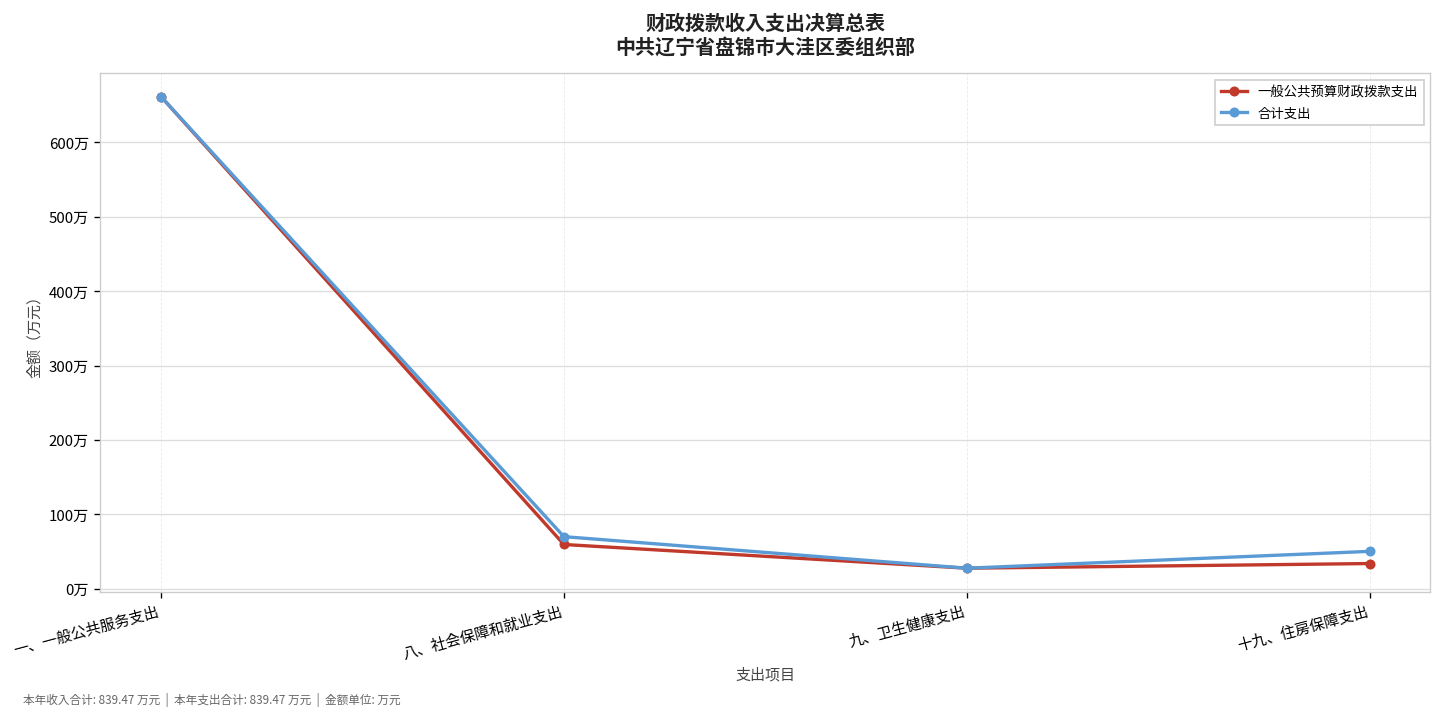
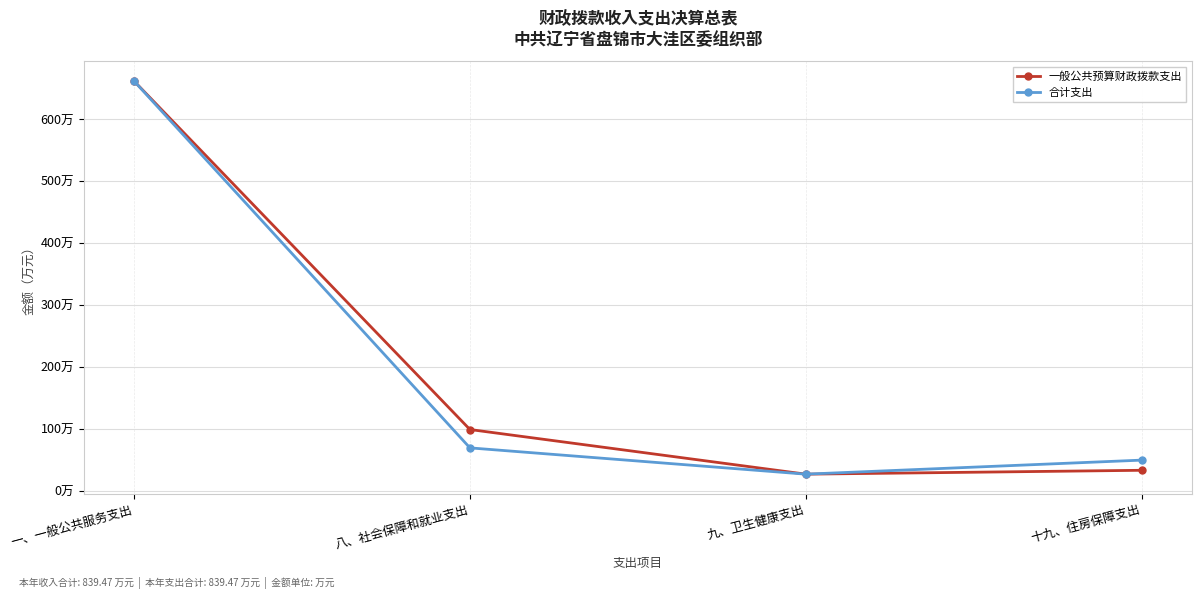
  {
    "一般公共预算财政拨款支出": {
-     "八、社会保障和就业支出": "60万",
+     "八、社会保障和就业支出": "100万",
      "十九、住房保障支出": "30万"
    },
    "合计支出": {
      "八、社会保障和就业支出": "70万",
      "十九、住房保障支出": "50万"
    }
  }
